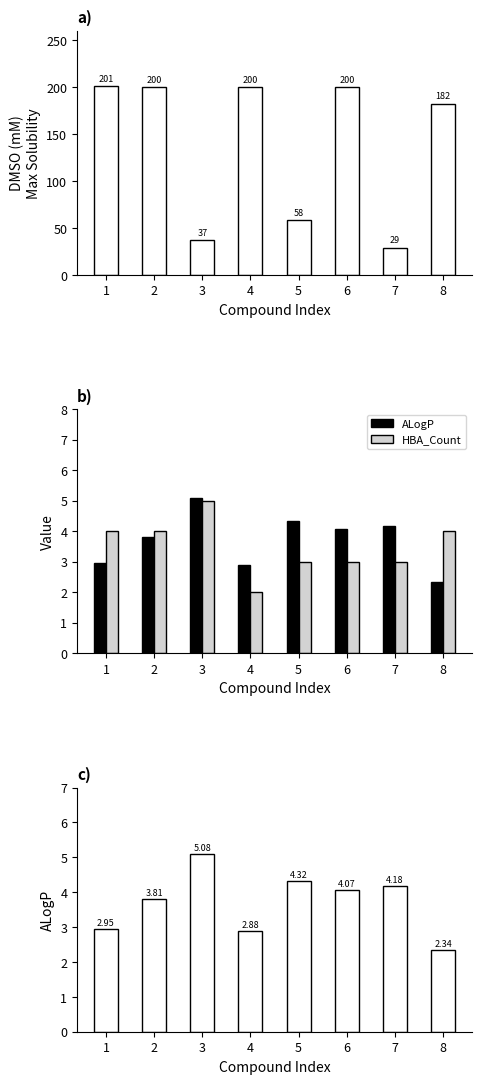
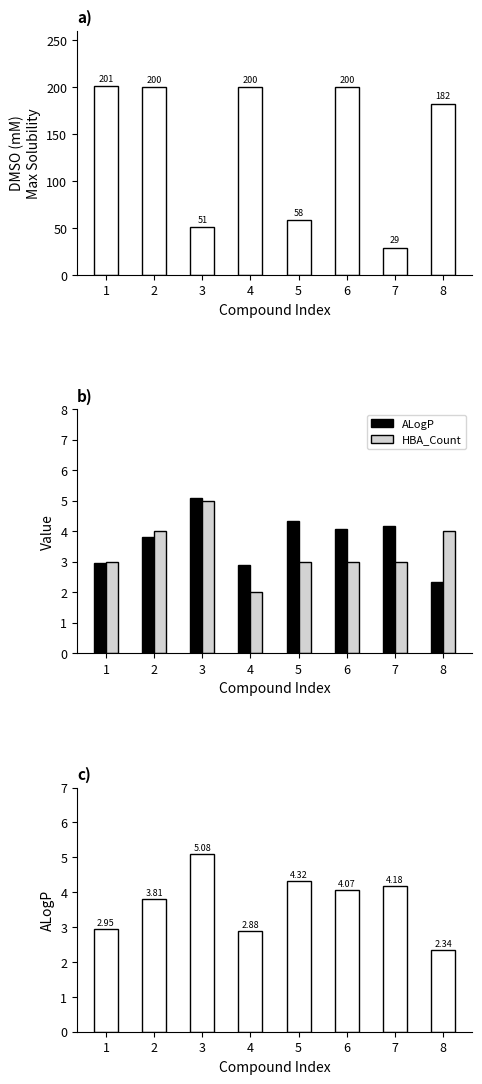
  {
    "a)": {
      "1": 201,
      "2": 200,
-     "3": 37,
+     "3": 51,
      "4": 200,
      "5": 58,
      "6": 200,
      "7": 29,
      "8": 182
    },
    "b)": {
      "ALogP": {
        "1": 3,
        "2": 3.8,
        "3": 5.1,
        "4": 2.9,
        "5": 4.3,
        "6": 4,
        "7": 4.2,
        "8": 2.3
      },
      "HBA_Count": {
-       "1": 4,
+       "1": 3,
        "2": 4,
        "3": 5,
        "4": 2,
        "5": 3,
        "6": 3,
        "7": 3,
        "8": 4
      }
    },
    "c)": {
      "1": 2.95,
      "2": 3.81,
      "3": 5.08,
      "4": 2.88,
      "5": 4.32,
      "6": 4.07,
      "7": 4.18,
      "8": 2.34
    }
  }
